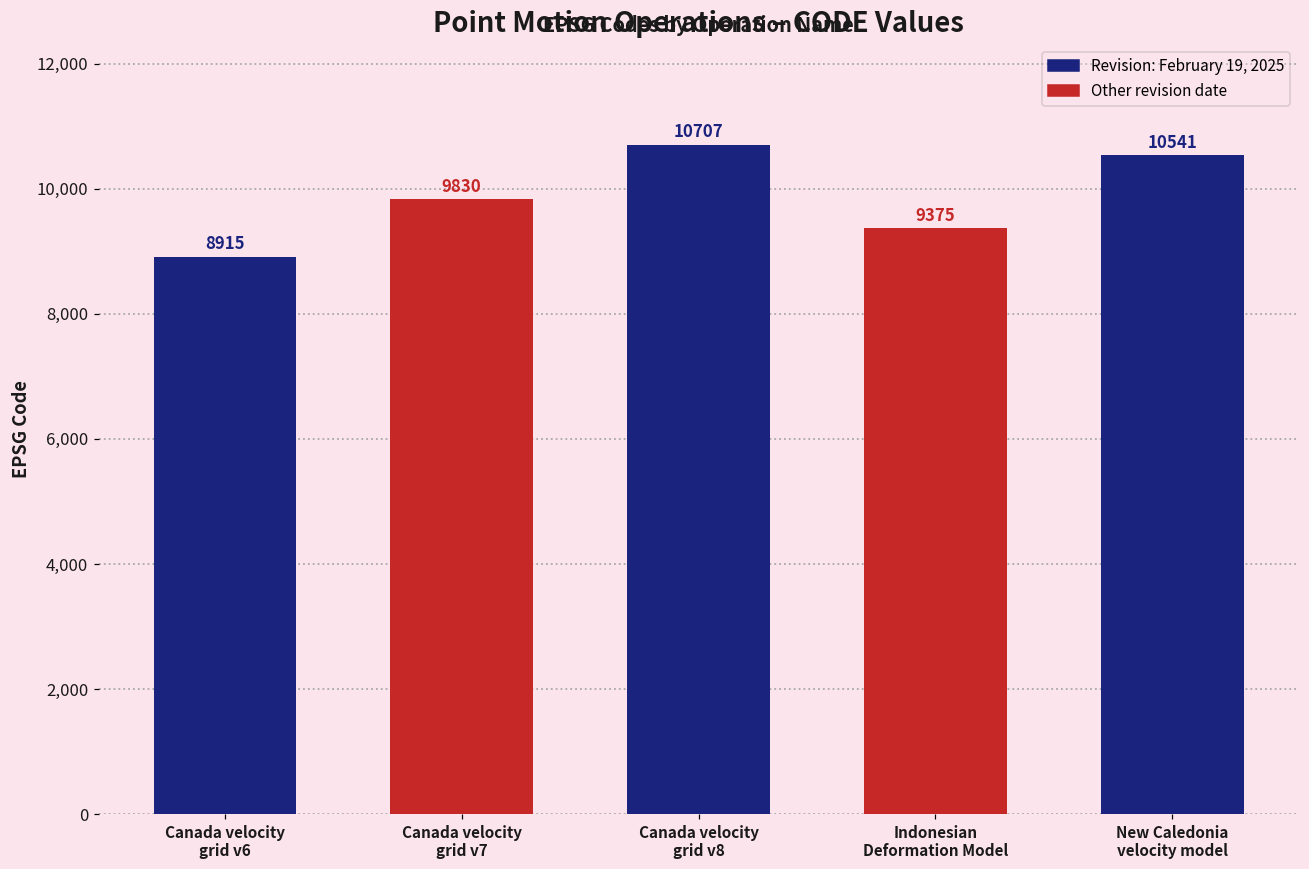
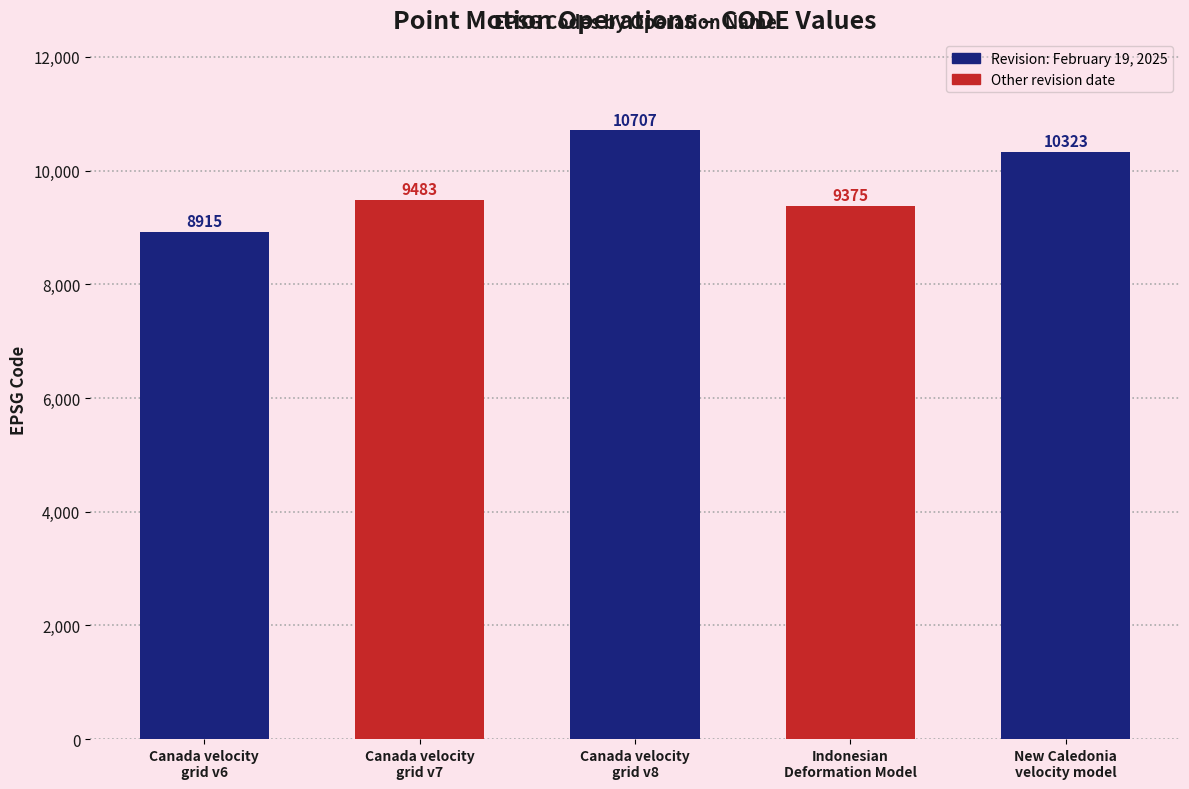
  {
    "Canada velocity grid v6": 8915,
-   "Canada velocity grid v7": 9830,
+   "Canada velocity grid v7": 9483,
    "Canada velocity grid v8": 10707,
    "Indonesian Deformation Model": 9375,
-   "New Caledonia velocity model": 10541
+   "New Caledonia velocity model": 10323
  }
